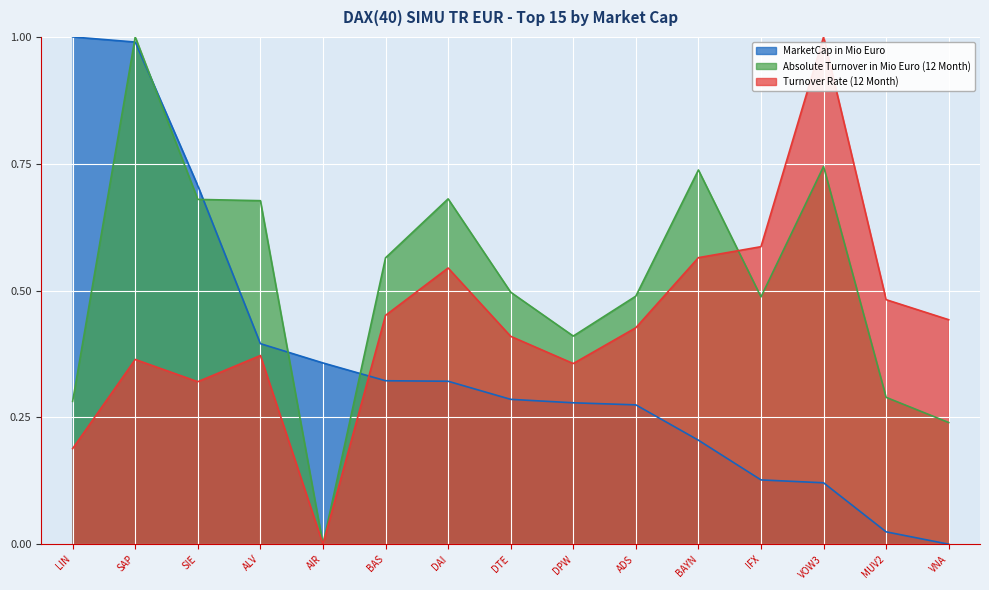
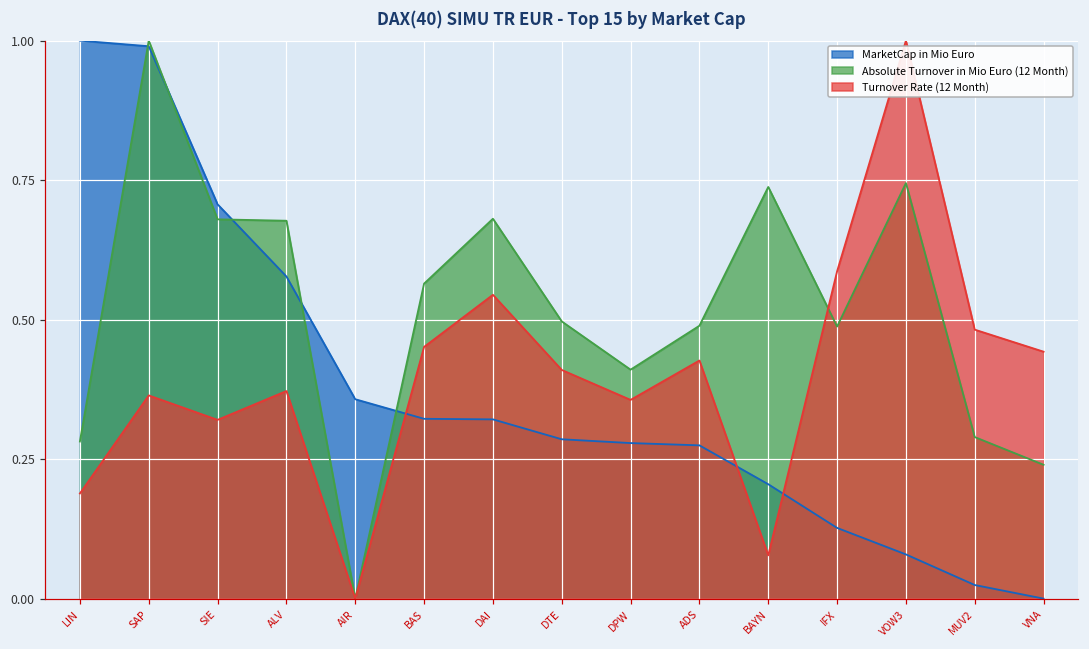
  {
    "MarketCap in Mio Euro": {
      "LIN": 1.00,
      "SAP": 0.99,
      "SIE": 0.71,
-     "ALV": 0.40,
+     "ALV": 0.58,
      "AIR": 0.36,
      "BAS": 0.32,
      "DAI": 0.32,
      "DTE": 0.29,
      "DPW": 0.28,
      "ADS": 0.27,
      "BAYN": 0.21,
      "IFX": 0.13,
-     "VOW3": 0.12,
+     "VOW3": 0.08,
      "MUV2": 0.02,
      "VNA": 0.00
    },
    "Absolute Turnover in Mio Euro (12 Month)": {
      "LIN": 0.28,
      "SAP": 1.00,
      "SIE": 0.68,
      "ALV": 0.68,
      "BAS": 0.56,
      "DAI": 0.68,
      "DTE": 0.50,
      "DPW": 0.41,
      "ADS": 0.49,
      "BAYN": 0.74,
      "IFX": 0.49,
      "VOW3": 0.74,
      "MUV2": 0.29,
      "VNA": 0.24
    },
    "Turnover Rate (12 Month)": {
      "LIN": 0.19,
      "SAP": 0.36,
      "SIE": 0.32,
      "ALV": 0.37,
      "BAS": 0.45,
      "DAI": 0.54,
      "DTE": 0.41,
      "DPW": 0.36,
      "ADS": 0.43,
-     "BAYN": 0.56,
+     "BAYN": 0.08,
      "IFX": 0.59,
      "VOW3": 1.00,
      "MUV2": 0.48,
      "VNA": 0.44
    }
  }
